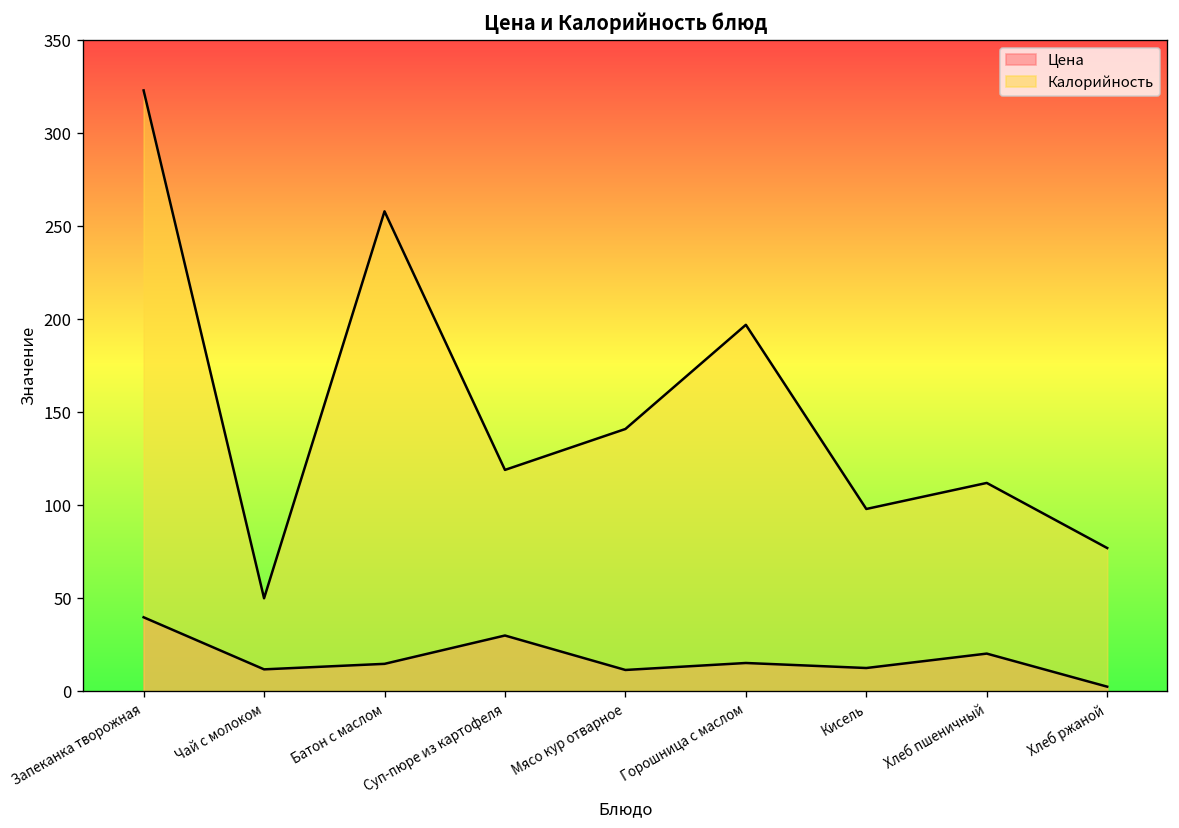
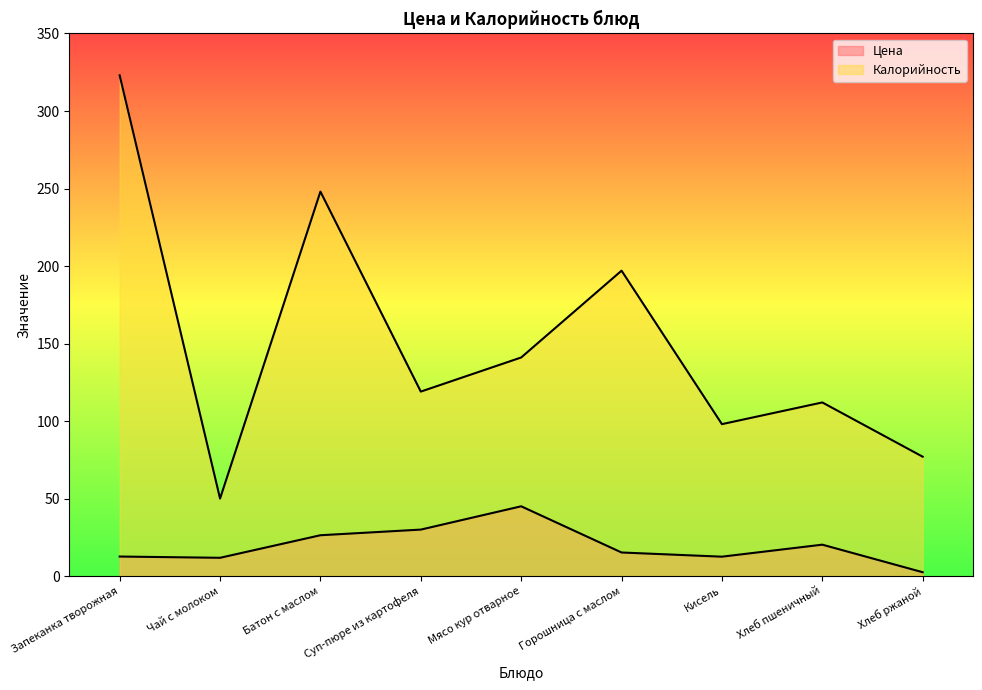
  {
    "Цена": {
-     "Запеканка творожная": 40,
+     "Запеканка творожная": 13,
      "Чай с молоком": 12,
-     "Батон с маслом": 15,
+     "Батон с маслом": 26,
      "Суп-пюре из картофеля": 30,
-     "Мясо кур отварное": 11,
+     "Мясо кур отварное": 45,
      "Горошница с маслом": 15,
      "Кисель": 13,
      "Хлеб пшеничный": 20,
      "Хлеб ржаной": 2
    },
    "Калорийность": {
      "Запеканка творожная": 323,
      "Чай с молоком": 50,
-     "Батон с маслом": 258,
+     "Батон с маслом": 248,
      "Суп-пюре из картофеля": 119,
      "Мясо кур отварное": 141,
      "Горошница с маслом": 197,
      "Кисель": 98,
      "Хлеб пшеничный": 112,
      "Хлеб ржаной": 77
    }
  }
